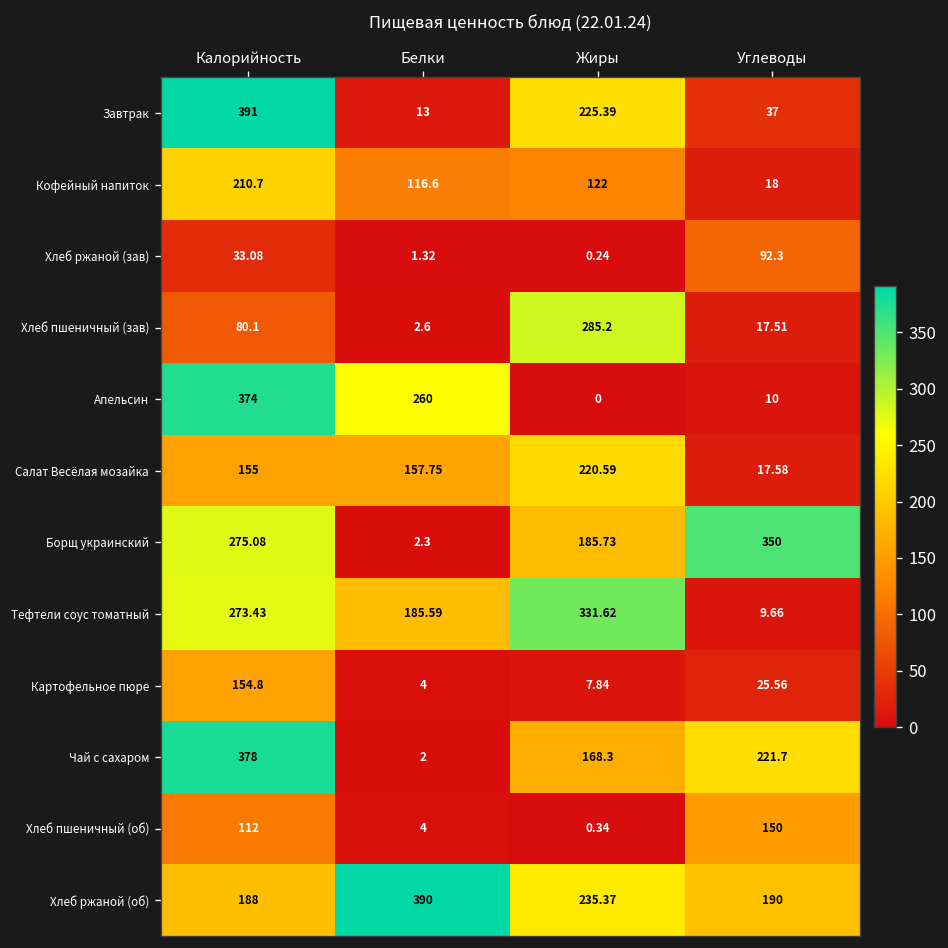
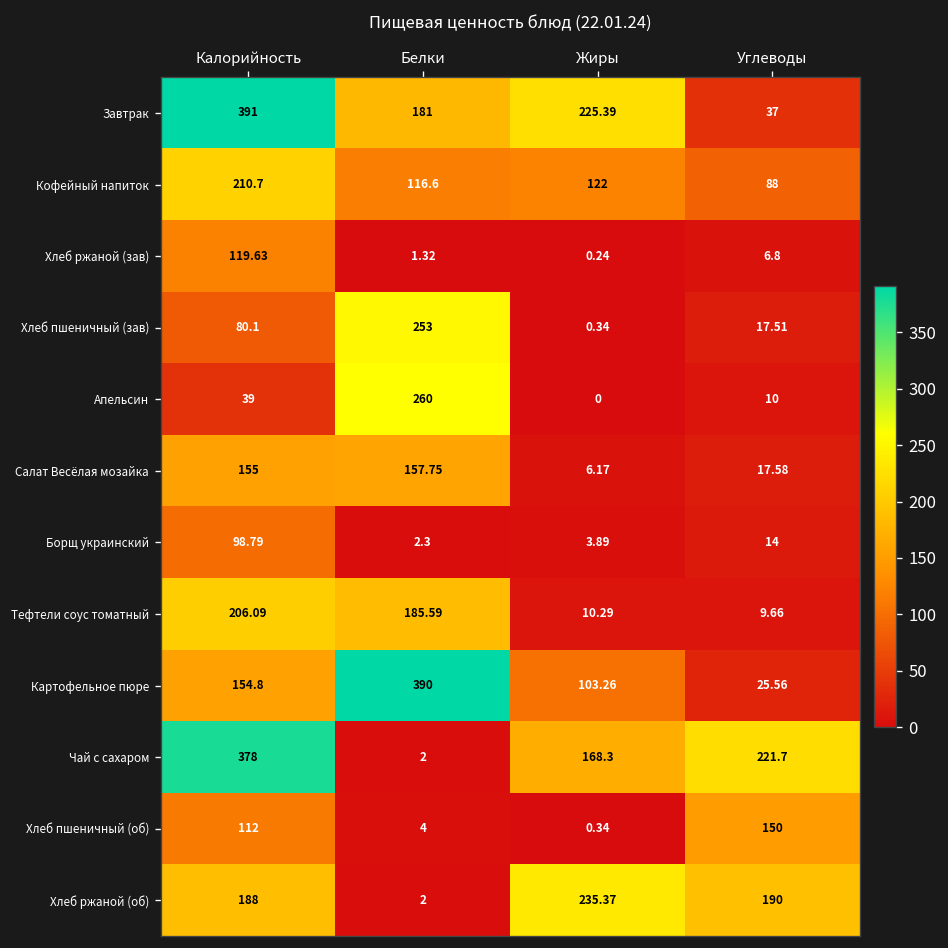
  {
    "Завтрак": {
      "Калорийность": 391,
-     "Белки": 13,
+     "Белки": 181,
      "Жиры": 225.39,
      "Углеводы": 37
    },
    "Кофейный напиток": {
      "Калорийность": 210.7,
      "Белки": 116.6,
      "Жиры": 122,
-     "Углеводы": 18
+     "Углеводы": 88
    },
    "Хлеб ржаной (зав)": {
-     "Калорийность": 33.08,
+     "Калорийность": 119.63,
      "Белки": 1.32,
      "Жиры": 0.24,
-     "Углеводы": 92.3
+     "Углеводы": 6.8
    },
    "Хлеб пшеничный (зав)": {
      "Калорийность": 80.1,
-     "Белки": 2.6,
-     "Жиры": 285.2,
+     "Белки": 253,
+     "Жиры": 0.34,
      "Углеводы": 17.51
    },
    "Апельсин": {
-     "Калорийность": 374,
+     "Калорийность": 39,
      "Белки": 260,
      "Жиры": 0,
      "Углеводы": 10
    },
    "Салат Весёлая мозайка": {
      "Калорийность": 155,
      "Белки": 157.75,
-     "Жиры": 220.59,
+     "Жиры": 6.17,
      "Углеводы": 17.58
    },
    "Борщ украинский": {
-     "Калорийность": 275.08,
+     "Калорийность": 98.79,
      "Белки": 2.3,
-     "Жиры": 185.73,
-     "Углеводы": 350
+     "Жиры": 3.89,
+     "Углеводы": 14
    },
    "Тефтели соус томатный": {
-     "Калорийность": 273.43,
+     "Калорийность": 206.09,
      "Белки": 185.59,
-     "Жиры": 331.62,
+     "Жиры": 10.29,
      "Углеводы": 9.66
    },
    "Картофельное пюре": {
      "Калорийность": 154.8,
-     "Белки": 4,
-     "Жиры": 7.84,
+     "Белки": 390,
+     "Жиры": 103.26,
      "Углеводы": 25.56
    },
    "Чай с сахаром": {
      "Калорийность": 378,
      "Белки": 2,
      "Жиры": 168.3,
      "Углеводы": 221.7
    },
    "Хлеб пшеничный (об)": {
      "Калорийность": 112,
      "Белки": 4,
      "Жиры": 0.34,
      "Углеводы": 150
    },
    "Хлеб ржаной (об)": {
      "Калорийность": 188,
-     "Белки": 390,
+     "Белки": 2,
      "Жиры": 235.37,
      "Углеводы": 190
    }
  }
